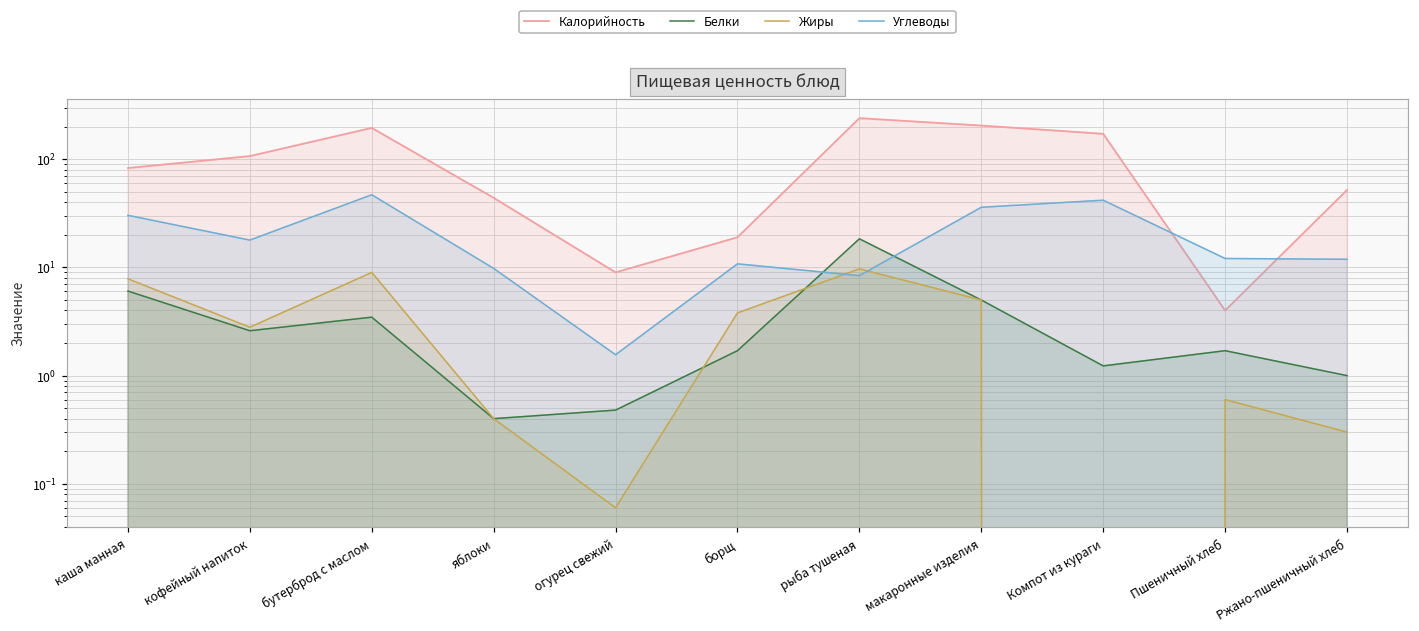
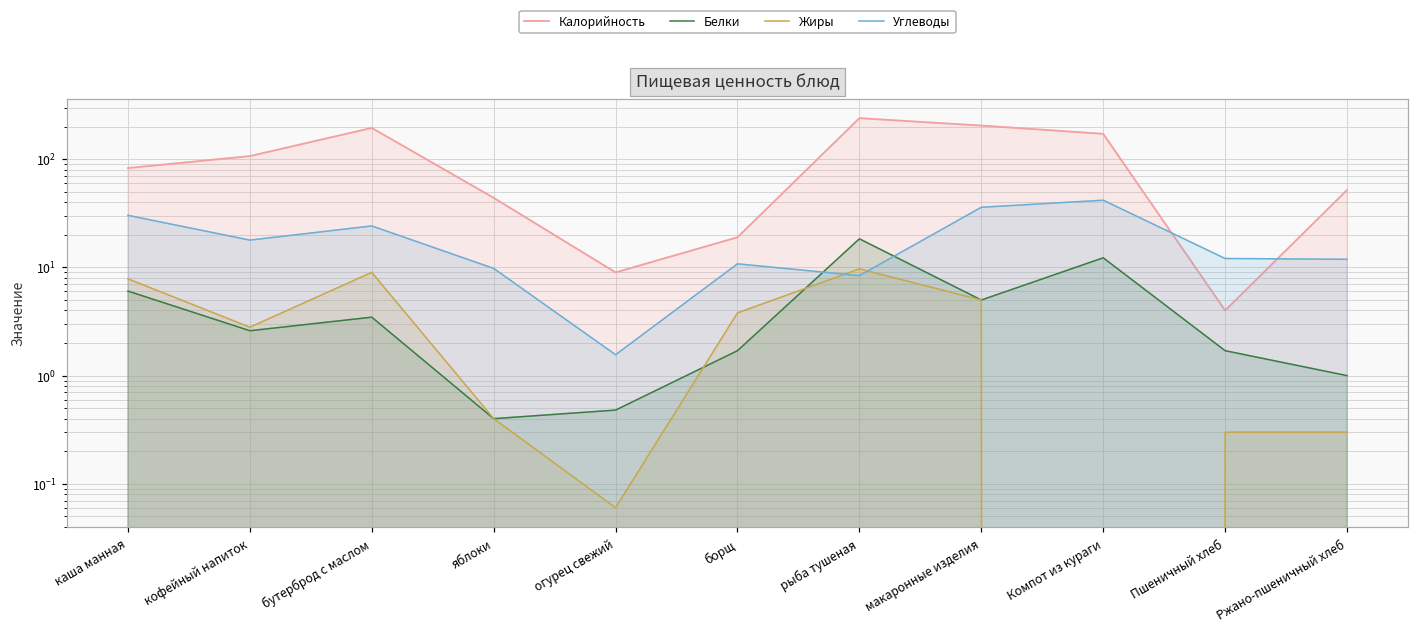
  {
    "Калорийность": {
      "каша манная": 80,
      "кофейный напиток": 110,
      "бутерброд с маслом": 200,
      "яблоки": 40,
      "огурец свежий": 9,
      "борщ": 19,
      "рыба тушеная": 240,
      "макаронные изделия": 210,
      "Компот из кураги": 170,
      "Пшеничный хлеб": 4.0,
      "Ржано-пшеничный хлеб": 50
    },
    "Белки": {
      "каша манная": 6,
      "кофейный напиток": 2.6,
      "бутерброд с маслом": 3.5,
      "огурец свежий": 0.5,
      "борщ": 1.7,
      "рыба тушеная": 18,
-     "Компот из кураги": 1.2,
+     "Компот из кураги": 12,
      "Пшеничный хлеб": 1.7,
      "Ржано-пшеничный хлеб": 1.0
    },
    "Жиры": {
      "каша манная": 8,
      "кофейный напиток": 2.8,
      "бутерброд с маслом": 9,
      "огурец свежий": 0.06,
      "борщ": 3.8,
      "рыба тушеная": 10,
-     "Пшеничный хлеб": 0.6,
+     "Пшеничный хлеб": 0.3,
      "Ржано-пшеничный хлеб": 0.3
    },
    "Углеводы": {
      "каша манная": 30,
      "кофейный напиток": 18,
-     "бутерброд с маслом": 50,
+     "бутерброд с маслом": 24,
      "яблоки": 10,
      "огурец свежий": 1.6,
      "борщ": 11,
      "рыба тушеная": 8,
      "макаронные изделия": 36,
      "Компот из кураги": 42,
      "Пшеничный хлеб": 12,
      "Ржано-пшеничный хлеб": 12
    }
  }
